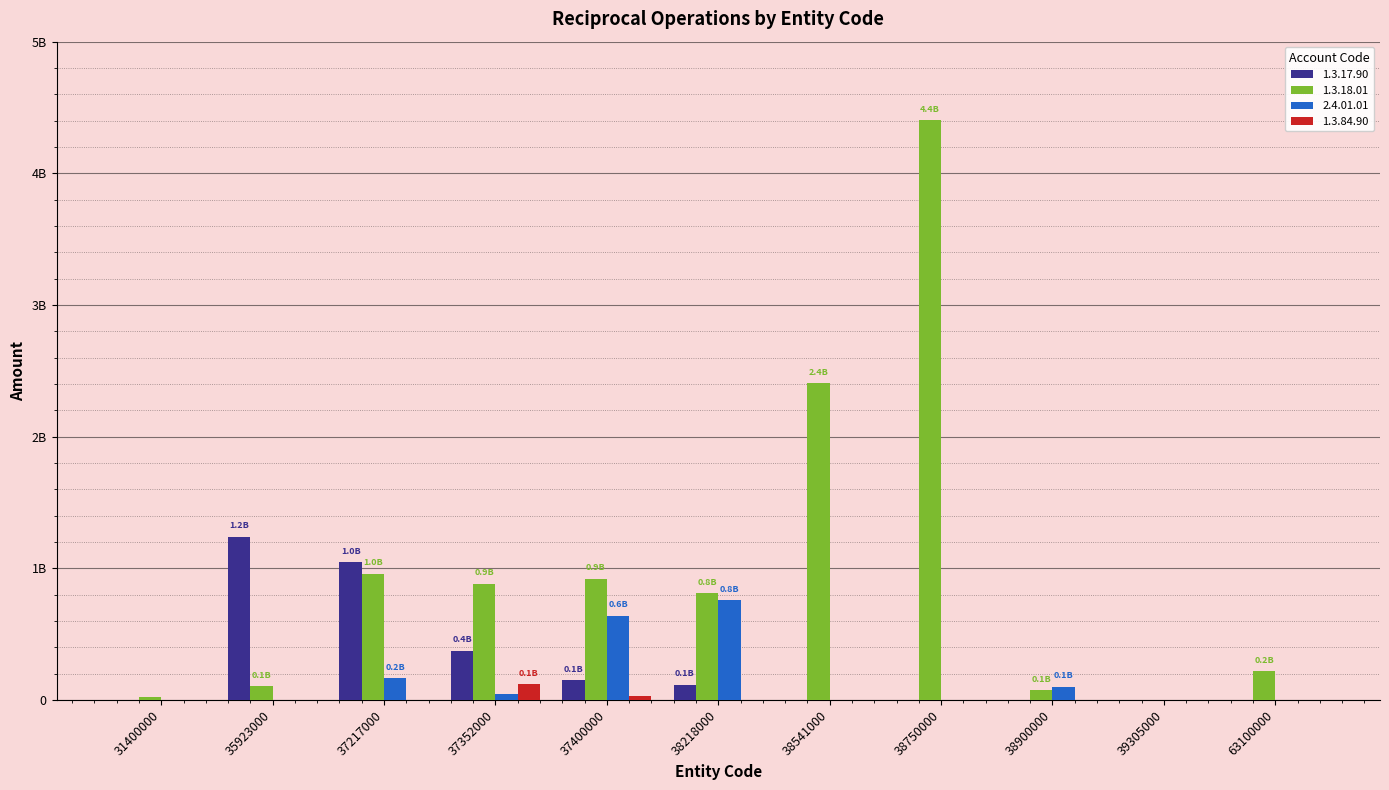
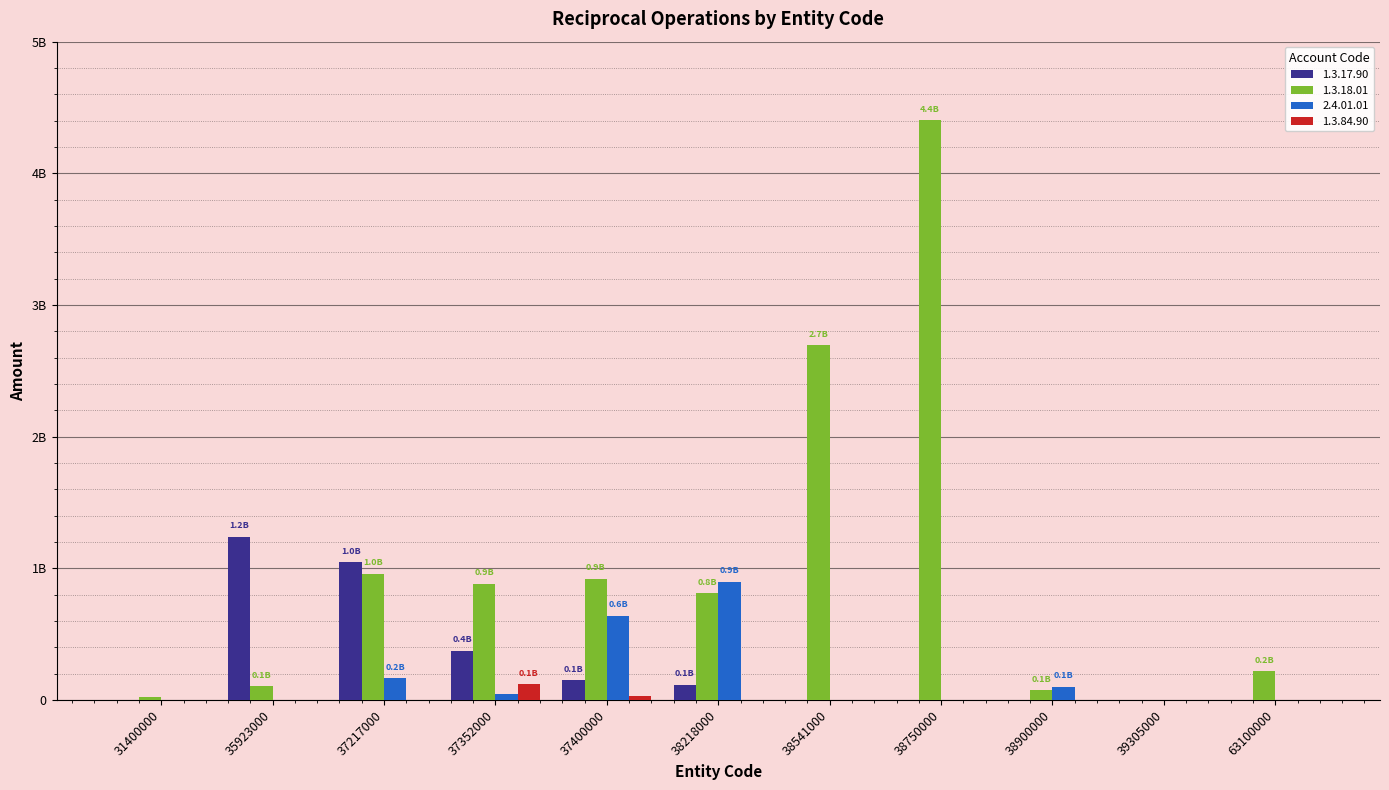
  {
    "1.3.17.90": {
      "35923000": "1.2B",
      "37217000": "1.0B",
      "37352000": "0.4B",
      "37400000": "0.1B",
      "38218000": "0.1B"
    },
    "1.3.18.01": {
      "35923000": "0.1B",
      "37217000": "1.0B",
      "37352000": "0.9B",
      "37400000": "0.9B",
      "38218000": "0.8B",
-     "38541000": "2.4B",
+     "38541000": "2.7B",
      "38750000": "4.4B",
      "38900000": "0.1B",
      "63100000": "0.2B"
    },
    "2.4.01.01": {
      "37217000": "0.2B",
      "37400000": "0.6B",
-     "38218000": "0.8B",
+     "38218000": "0.9B",
      "38900000": "0.1B"
    },
    "1.3.84.90": {
      "37352000": "0.1B"
    }
  }
